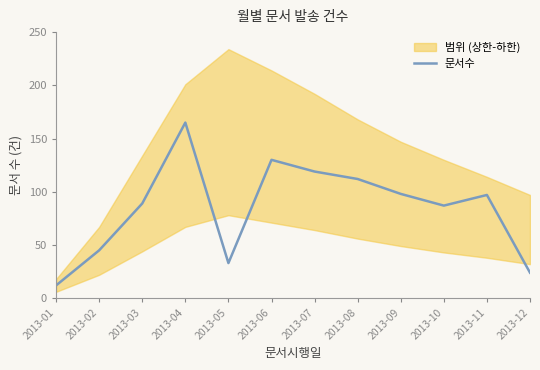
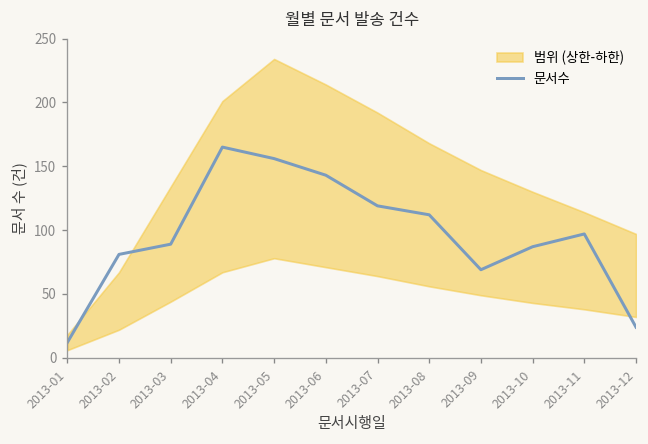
  {
    "문서수": {
      "2013-01": 12,
-     "2013-02": 45,
+     "2013-02": 81,
      "2013-03": 89,
      "2013-04": 165,
-     "2013-05": 33,
-     "2013-06": 130,
+     "2013-05": 156,
+     "2013-06": 143,
      "2013-07": 119,
      "2013-08": 112,
-     "2013-09": 98,
+     "2013-09": 69,
      "2013-10": 87,
      "2013-11": 97,
      "2013-12": 24
    }
  }
